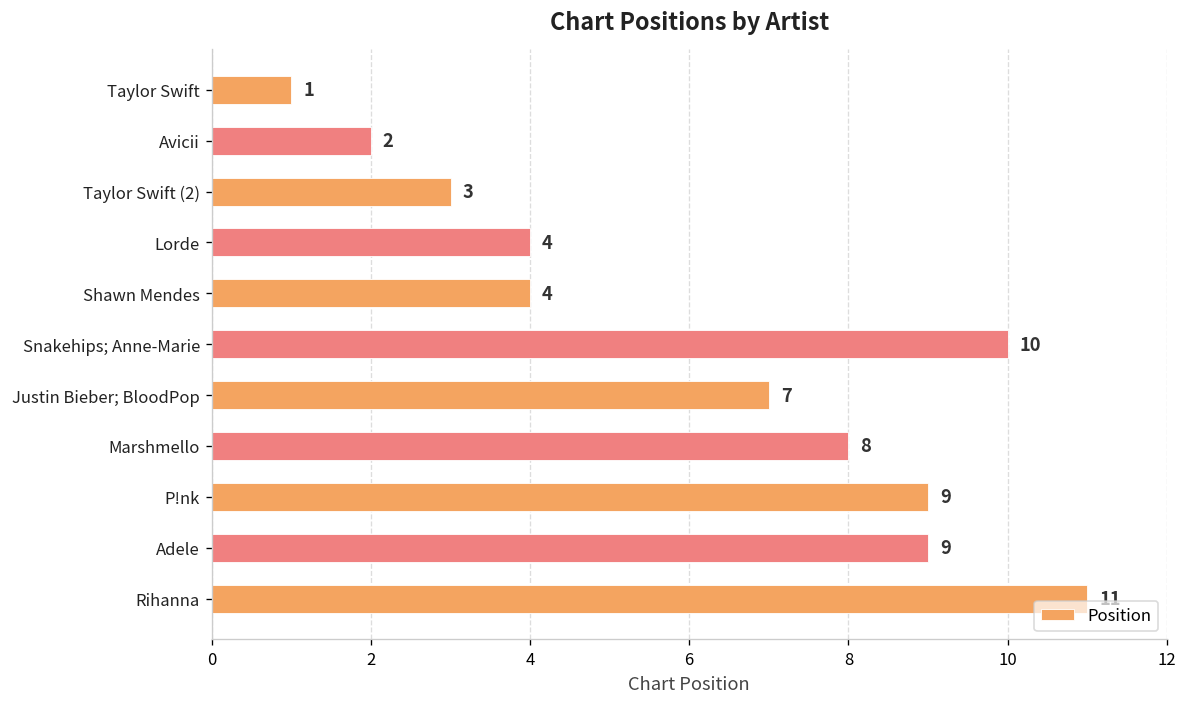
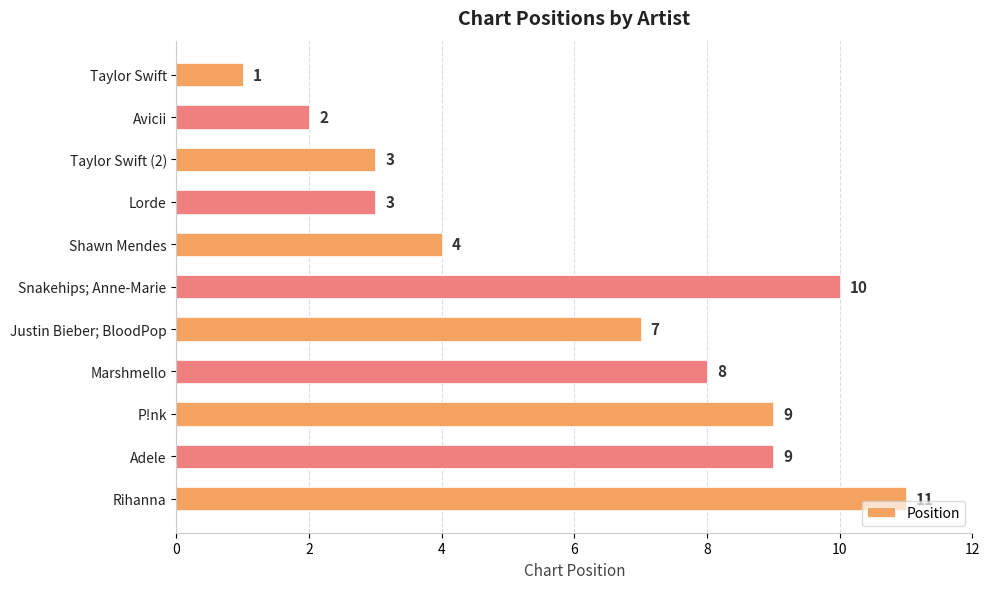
  {
    "Taylor Swift": 1,
    "Avicii": 2,
    "Taylor Swift (2)": 3,
-   "Lorde": 4,
+   "Lorde": 3,
    "Shawn Mendes": 4,
    "Snakehips; Anne-Marie": 10,
    "Justin Bieber; BloodPop": 7,
    "Marshmello": 8,
    "P!nk": 9,
    "Adele": 9
  }
